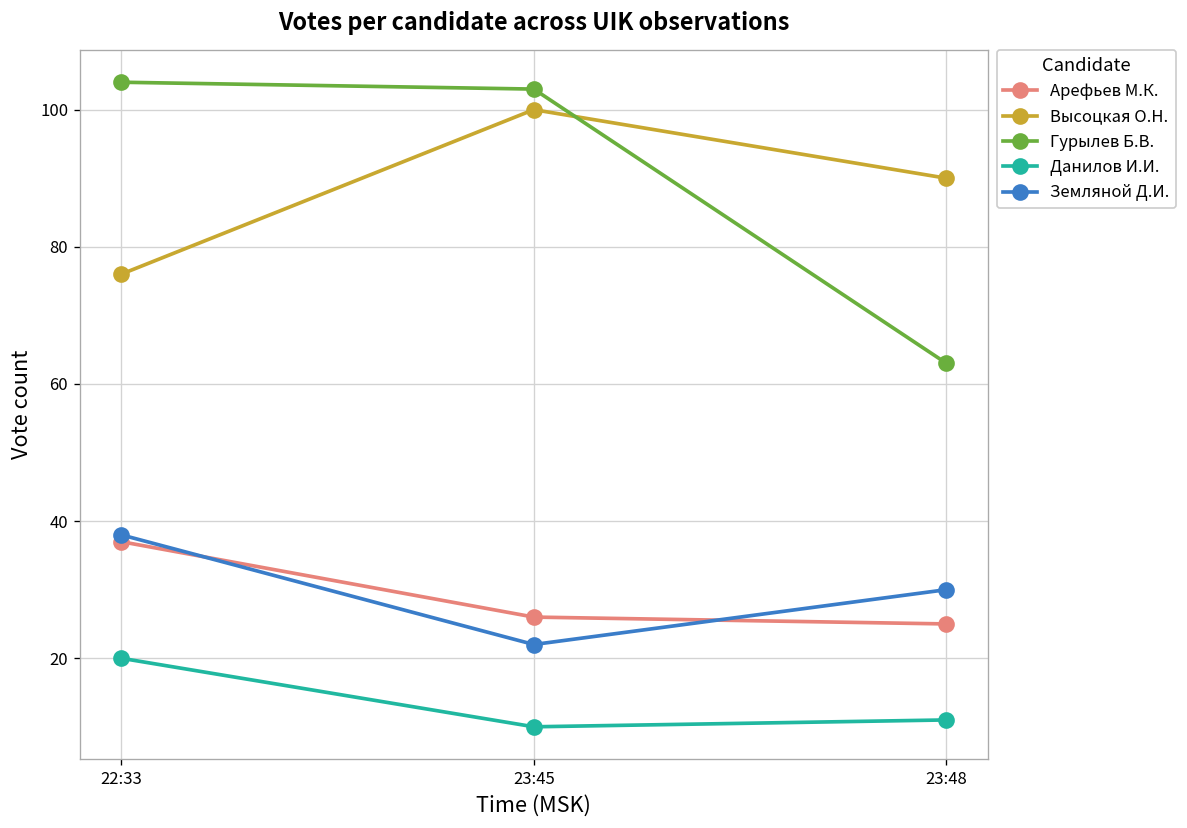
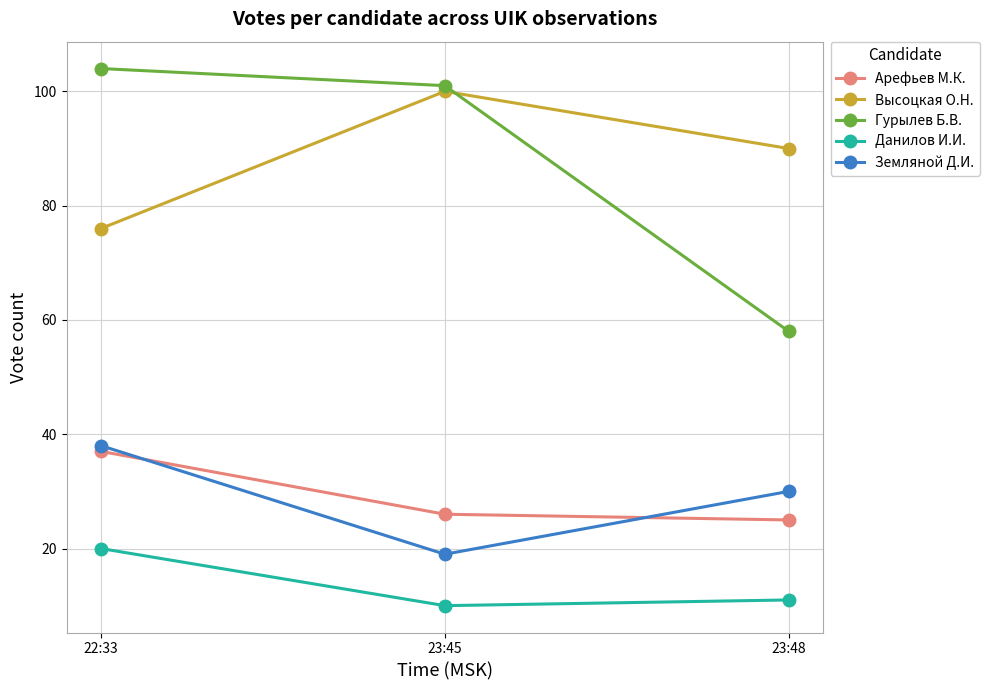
  {
    "Арефьев М.К.": {
      "22:33": 37,
      "23:45": 26,
      "23:48": 25
    },
    "Высоцкая О.Н.": {
      "22:33": 76,
      "23:45": 100,
      "23:48": 90
    },
    "Гурылев Б.В.": {
      "22:33": 104,
-     "23:45": 103,
-     "23:48": 63
+     "23:45": 101,
+     "23:48": 58
    },
    "Данилов И.И.": {
      "22:33": 20,
      "23:45": 10,
      "23:48": 11
    },
    "Земляной Д.И.": {
      "22:33": 38,
-     "23:45": 22,
+     "23:45": 19,
      "23:48": 30
    }
  }
